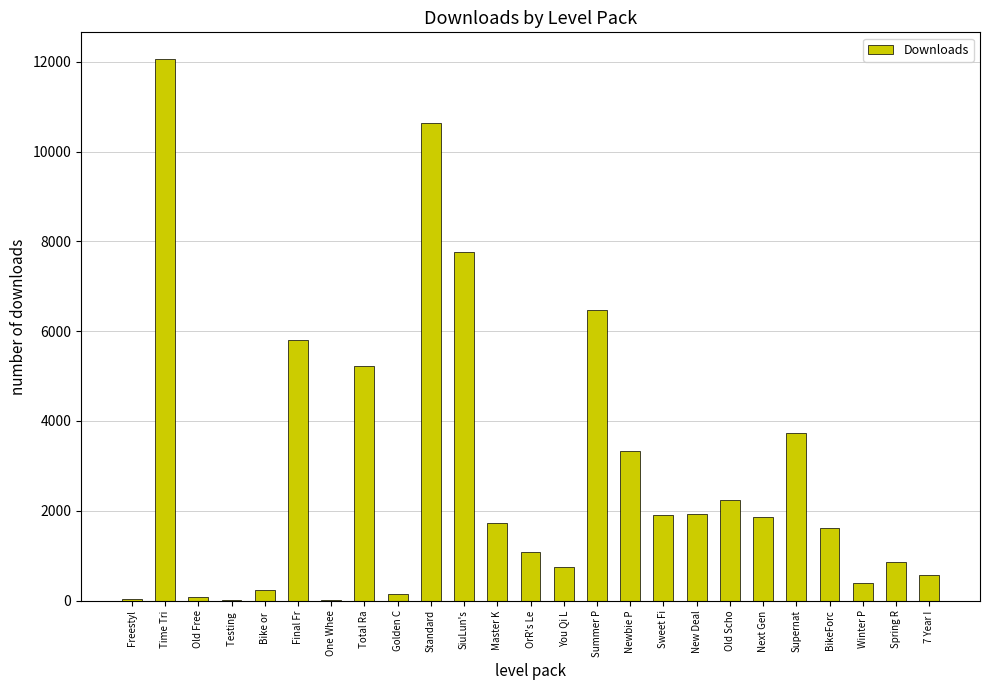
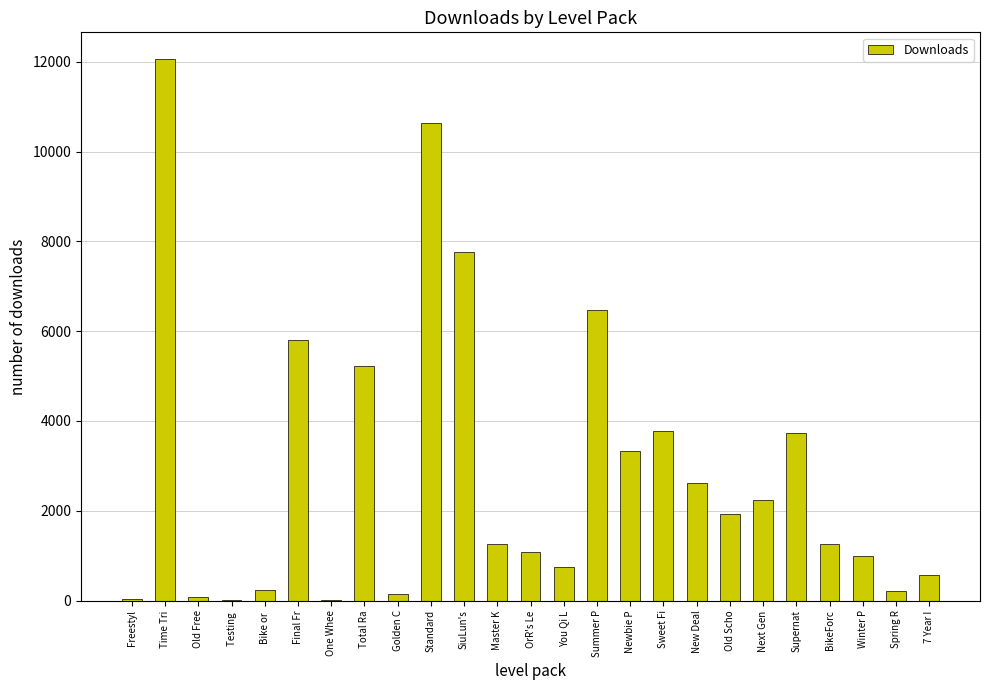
  {
    "Time Tri": 12100,
    "Old Free": 100,
    "Bike or": 200,
    "Final Fr": 5800,
    "Total Ra": 5200,
    "Golden C": 100,
    "Standard": 10600,
    "SiuLun's": 7800,
-   "Master K": 1700,
+   "Master K": 1300,
    "OrR's Le": 1100,
    "You Qi L": 700,
    "Summer P": 6500,
    "Newbie P": 3300,
-   "Sweet Fi": 1900,
-   "New Deal": 1900,
-   "Old Scho": 2200,
-   "Next Gen": 1900,
+   "Sweet Fi": 3800,
+   "New Deal": 2600,
+   "Old Scho": 1900,
+   "Next Gen": 2200,
    "Supernat": 3700,
-   "BikeForc": 1600,
-   "Winter P": 400,
-   "Spring R": 900,
+   "BikeForc": 1300,
+   "Winter P": 1000,
+   "Spring R": 200,
    "7 Year I": 600
  }
